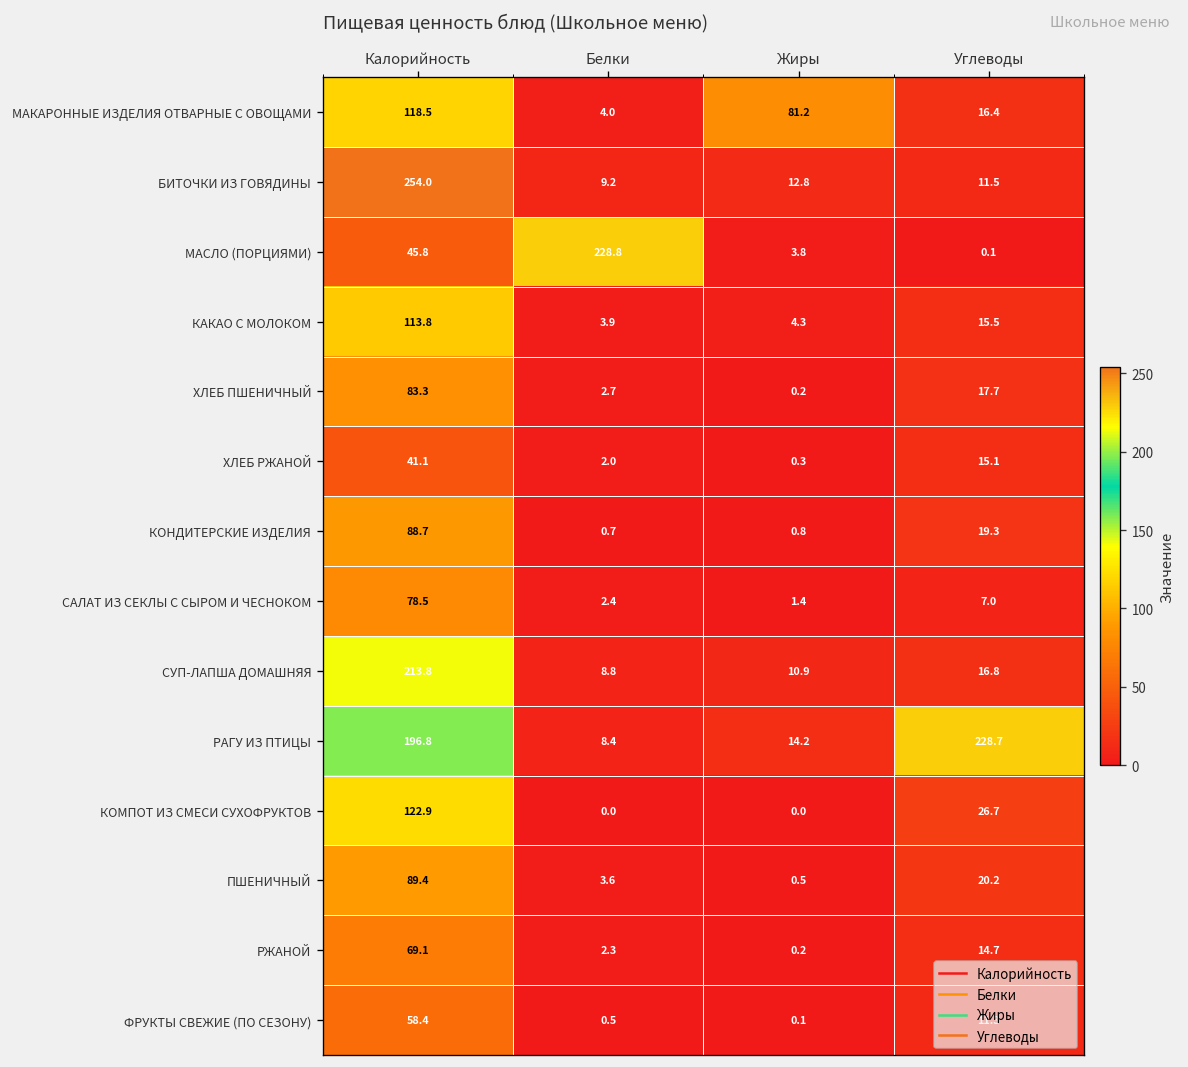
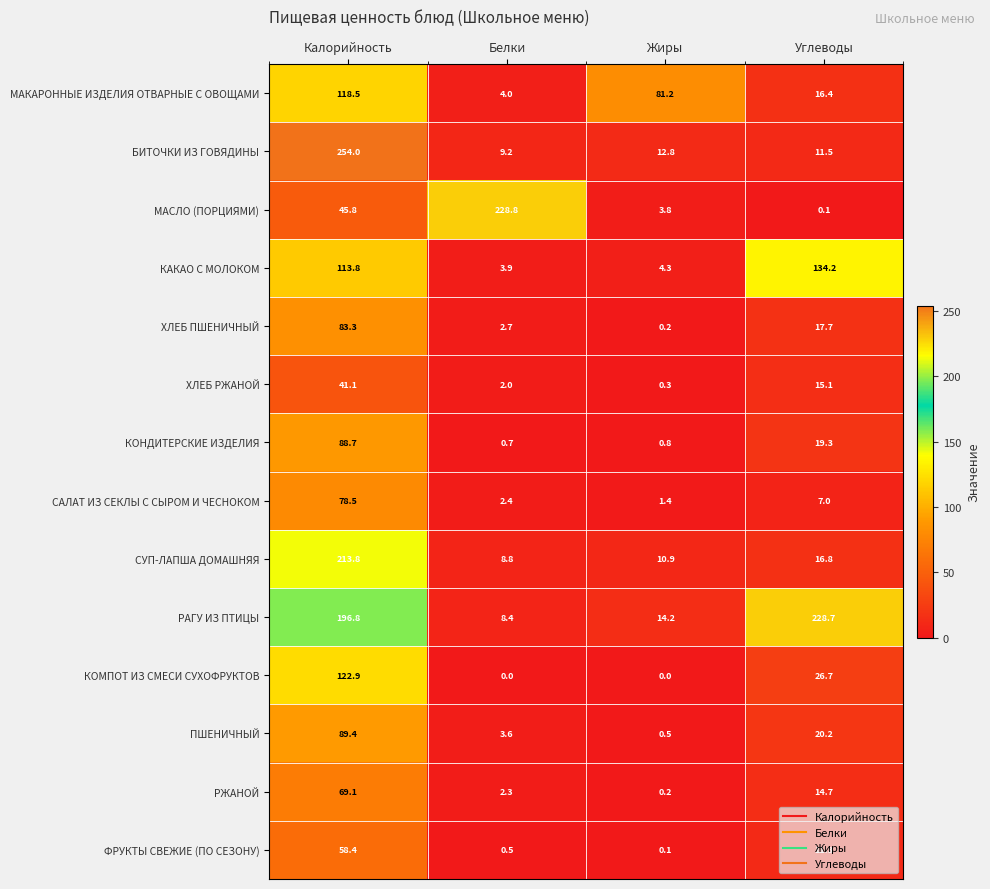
  {
    "МАКАРОННЫЕ ИЗДЕЛИЯ ОТВАРНЫЕ С ОВОЩАМИ": {
      "Калорийность": 118.5,
      "Белки": 4.0,
      "Жиры": 81.2,
      "Углеводы": 16.4
    },
    "БИТОЧКИ ИЗ ГОВЯДИНЫ": {
      "Калорийность": 254.0,
      "Белки": 9.2,
      "Жиры": 12.8,
      "Углеводы": 11.5
    },
    "МАСЛО (ПОРЦИЯМИ)": {
      "Калорийность": 45.8,
      "Белки": 228.8,
      "Жиры": 3.8,
      "Углеводы": 0.1
    },
    "КАКАО С МОЛОКОМ": {
      "Калорийность": 113.8,
      "Белки": 3.9,
      "Жиры": 4.3,
-     "Углеводы": 15.5
+     "Углеводы": 134.2
    },
    "ХЛЕБ ПШЕНИЧНЫЙ": {
      "Калорийность": 83.3,
      "Белки": 2.7,
      "Жиры": 0.2,
      "Углеводы": 17.7
    },
    "ХЛЕБ РЖАНОЙ": {
      "Калорийность": 41.1,
      "Белки": 2.0,
      "Жиры": 0.3,
      "Углеводы": 15.1
    },
    "КОНДИТЕРСКИЕ ИЗДЕЛИЯ": {
      "Калорийность": 88.7,
      "Белки": 0.7,
      "Жиры": 0.8,
      "Углеводы": 19.3
    },
    "САЛАТ ИЗ СЕКЛЫ С СЫРОМ И ЧЕСНОКОМ": {
      "Калорийность": 78.5,
      "Белки": 2.4,
      "Жиры": 1.4,
      "Углеводы": 7.0
    },
    "СУП-ЛАПША ДОМАШНЯЯ": {
      "Калорийность": 213.8,
      "Белки": 8.8,
      "Жиры": 10.9,
      "Углеводы": 16.8
    },
    "РАГУ ИЗ ПТИЦЫ": {
      "Калорийность": 196.8,
      "Белки": 8.4,
      "Жиры": 14.2,
      "Углеводы": 228.7
    },
    "КОМПОТ ИЗ СМЕСИ СУХОФРУКТОВ": {
      "Калорийность": 122.9,
      "Белки": 0.0,
      "Жиры": 0.0,
      "Углеводы": 26.7
    },
    "ПШЕНИЧНЫЙ": {
      "Калорийность": 89.4,
      "Белки": 3.6,
      "Жиры": 0.5,
      "Углеводы": 20.2
    },
    "РЖАНОЙ": {
      "Калорийность": 69.1,
      "Белки": 2.3,
      "Жиры": 0.2,
      "Углеводы": 14.7
    },
    "ФРУКТЫ СВЕЖИЕ (ПО СЕЗОНУ)": {
      "Калорийность": 58.4,
      "Белки": 0.5,
      "Жиры": 0.1
    }
  }
